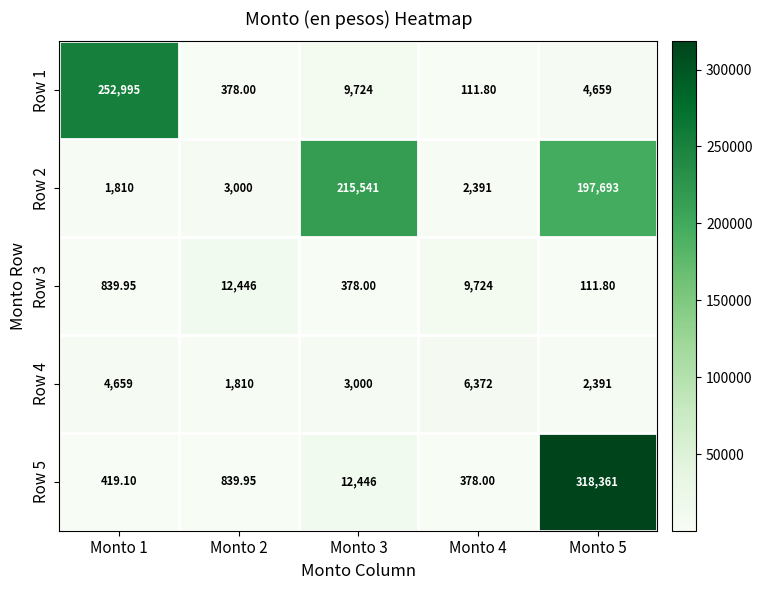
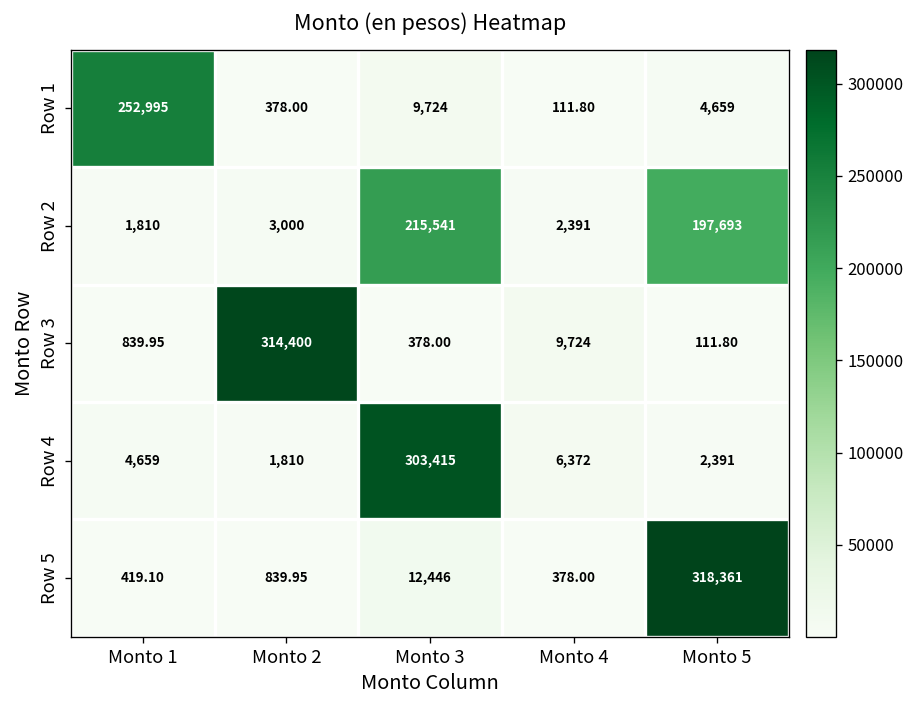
  {
    "Row 1": {
      "Monto 1": "252,995",
      "Monto 2": "378.00",
      "Monto 3": "9,724",
      "Monto 4": "111.80",
      "Monto 5": "4,659"
    },
    "Row 2": {
      "Monto 1": "1,810",
      "Monto 2": "3,000",
      "Monto 3": "215,541",
      "Monto 4": "2,391",
      "Monto 5": "197,693"
    },
    "Row 3": {
      "Monto 1": "839.95",
-     "Monto 2": "12,446",
+     "Monto 2": "314,400",
      "Monto 3": "378.00",
      "Monto 4": "9,724",
      "Monto 5": "111.80"
    },
    "Row 4": {
      "Monto 1": "4,659",
      "Monto 2": "1,810",
-     "Monto 3": "3,000",
+     "Monto 3": "303,415",
      "Monto 4": "6,372",
      "Monto 5": "2,391"
    },
    "Row 5": {
      "Monto 1": "419.10",
      "Monto 2": "839.95",
      "Monto 3": "12,446",
      "Monto 4": "378.00",
      "Monto 5": "318,361"
    }
  }
